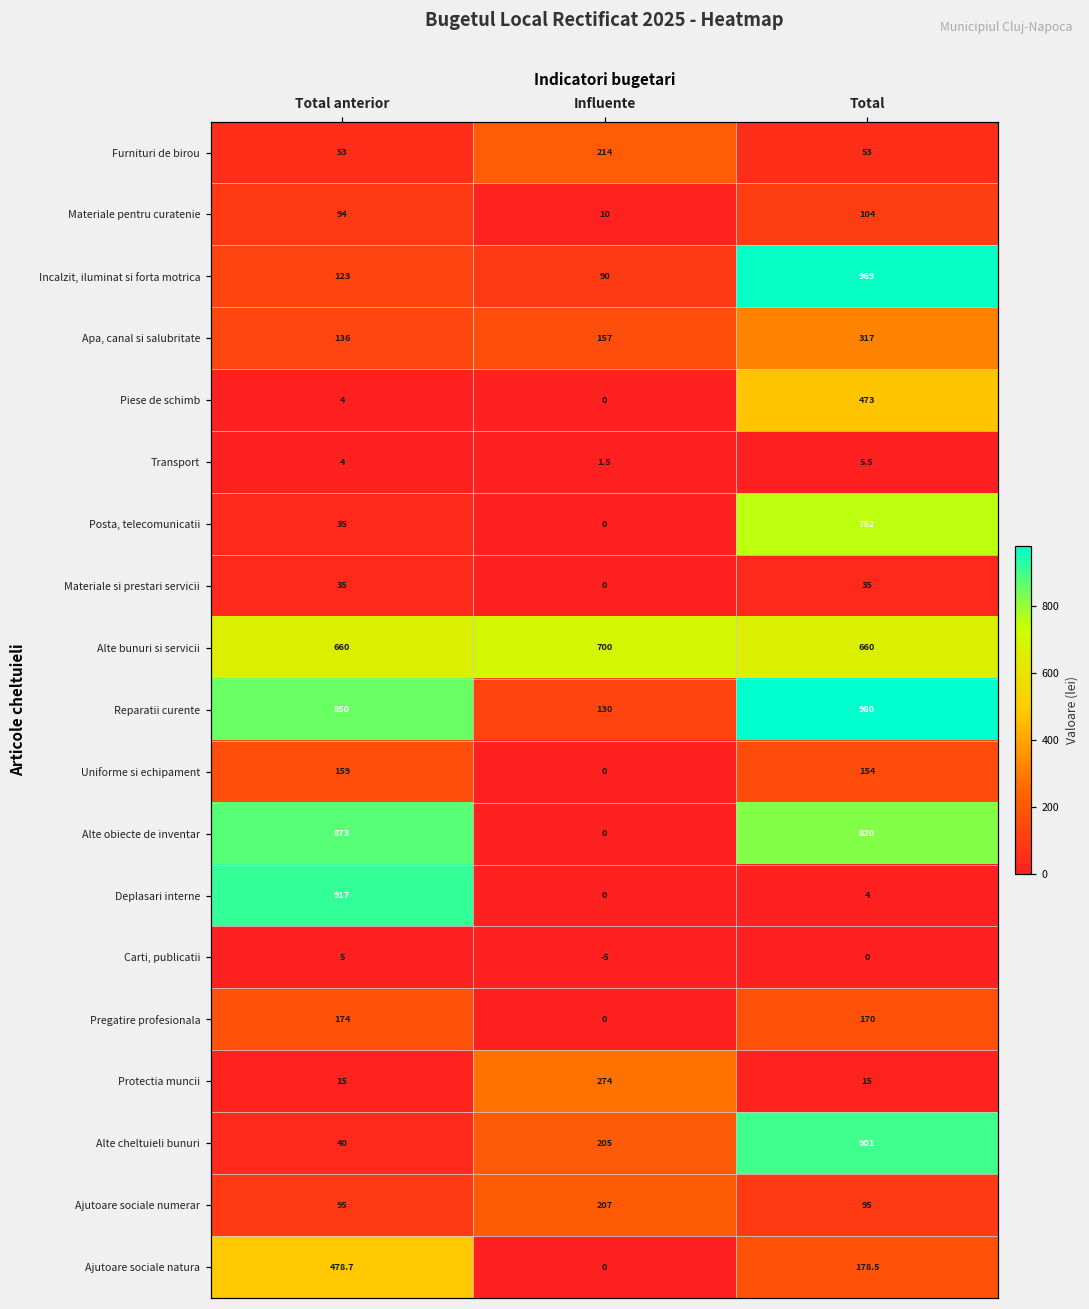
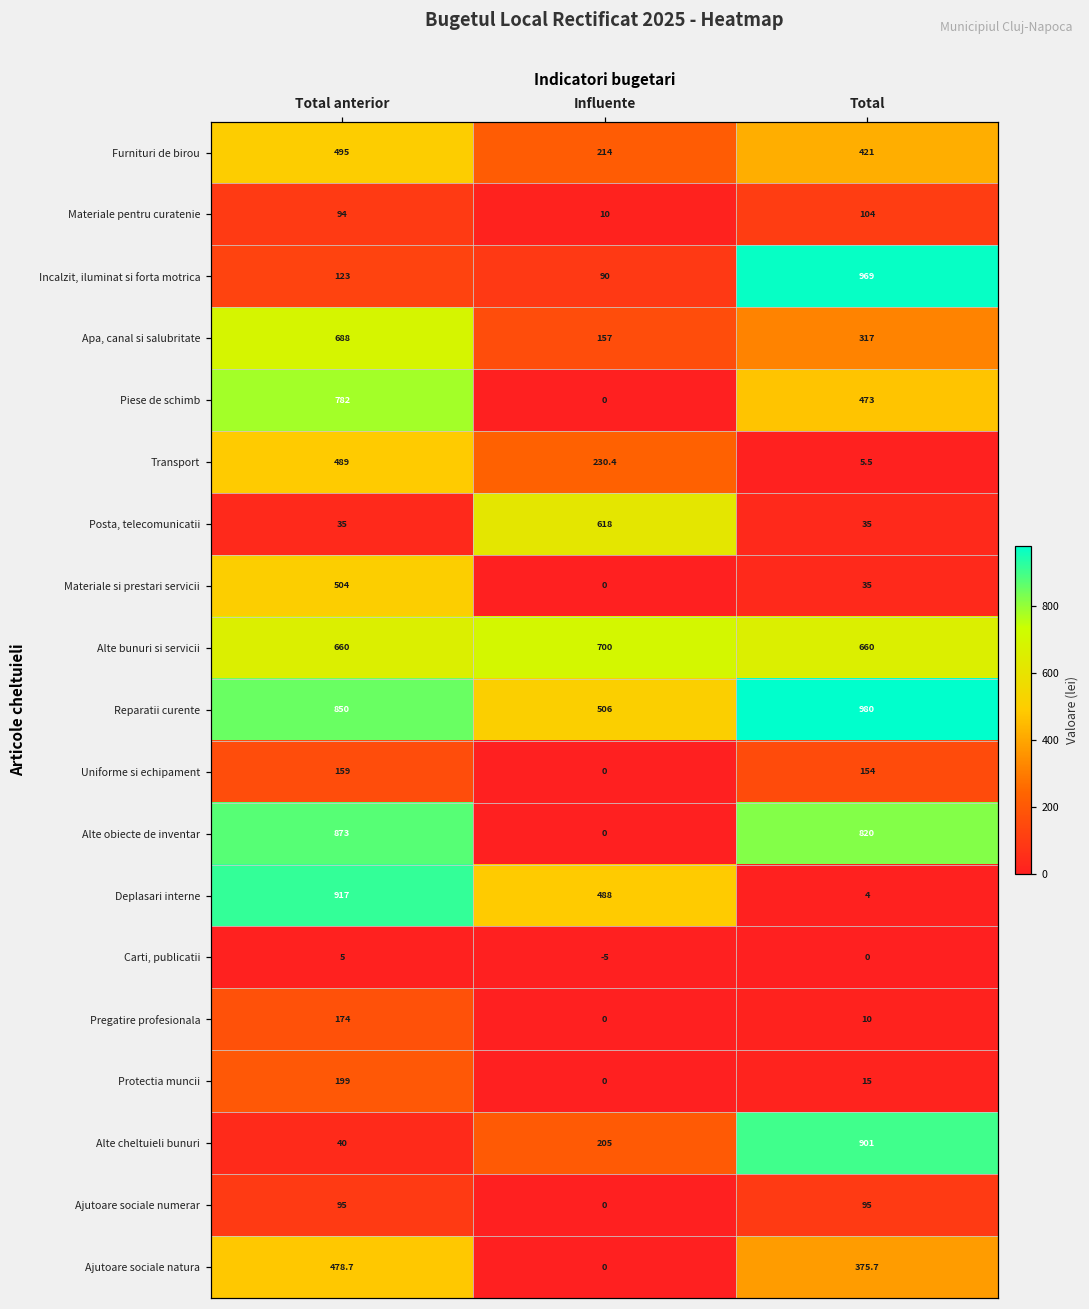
  {
    "Furnituri de birou": {
-     "Total anterior": 53,
+     "Total anterior": 495,
      "Influente": 214,
-     "Total": 53
+     "Total": 421
    },
    "Materiale pentru curatenie": {
      "Total anterior": 94,
      "Influente": 10,
      "Total": 104
    },
    "Incalzit, iluminat si forta motrica": {
      "Total anterior": 123,
      "Influente": 90,
      "Total": 969
    },
    "Apa, canal si salubritate": {
-     "Total anterior": 136,
+     "Total anterior": 688,
      "Influente": 157,
      "Total": 317
    },
    "Piese de schimb": {
-     "Total anterior": 4,
+     "Total anterior": 782,
      "Influente": 0,
      "Total": 473
    },
    "Transport": {
-     "Total anterior": 4,
-     "Influente": 1.5,
+     "Total anterior": 489,
+     "Influente": 230.4,
      "Total": 5.5
    },
    "Posta, telecomunicatii": {
      "Total anterior": 35,
-     "Influente": 0,
-     "Total": 752
+     "Influente": 618,
+     "Total": 35
    },
    "Materiale si prestari servicii": {
-     "Total anterior": 35,
+     "Total anterior": 504,
      "Influente": 0,
      "Total": 35
    },
    "Alte bunuri si servicii": {
      "Total anterior": 660,
      "Influente": 700,
      "Total": 660
    },
    "Reparatii curente": {
      "Total anterior": 850,
-     "Influente": 130,
+     "Influente": 506,
      "Total": 980
    },
    "Uniforme si echipament": {
      "Total anterior": 159,
      "Influente": 0,
      "Total": 154
    },
    "Alte obiecte de inventar": {
      "Total anterior": 873,
      "Influente": 0,
      "Total": 820
    },
    "Deplasari interne": {
      "Total anterior": 917,
-     "Influente": 0,
+     "Influente": 488,
      "Total": 4
    },
    "Carti, publicatii": {
      "Total anterior": 5,
      "Influente": -5,
      "Total": 0
    },
    "Pregatire profesionala": {
      "Total anterior": 174,
      "Influente": 0,
-     "Total": 170
+     "Total": 10
    },
    "Protectia muncii": {
-     "Total anterior": 15,
-     "Influente": 274,
+     "Total anterior": 199,
+     "Influente": 0,
      "Total": 15
    },
    "Alte cheltuieli bunuri": {
      "Total anterior": 40,
      "Influente": 205,
      "Total": 901
    },
    "Ajutoare sociale numerar": {
      "Total anterior": 95,
-     "Influente": 207,
+     "Influente": 0,
      "Total": 95
    },
    "Ajutoare sociale natura": {
      "Total anterior": 478.7,
      "Influente": 0,
-     "Total": 178.5
+     "Total": 375.7
    }
  }
